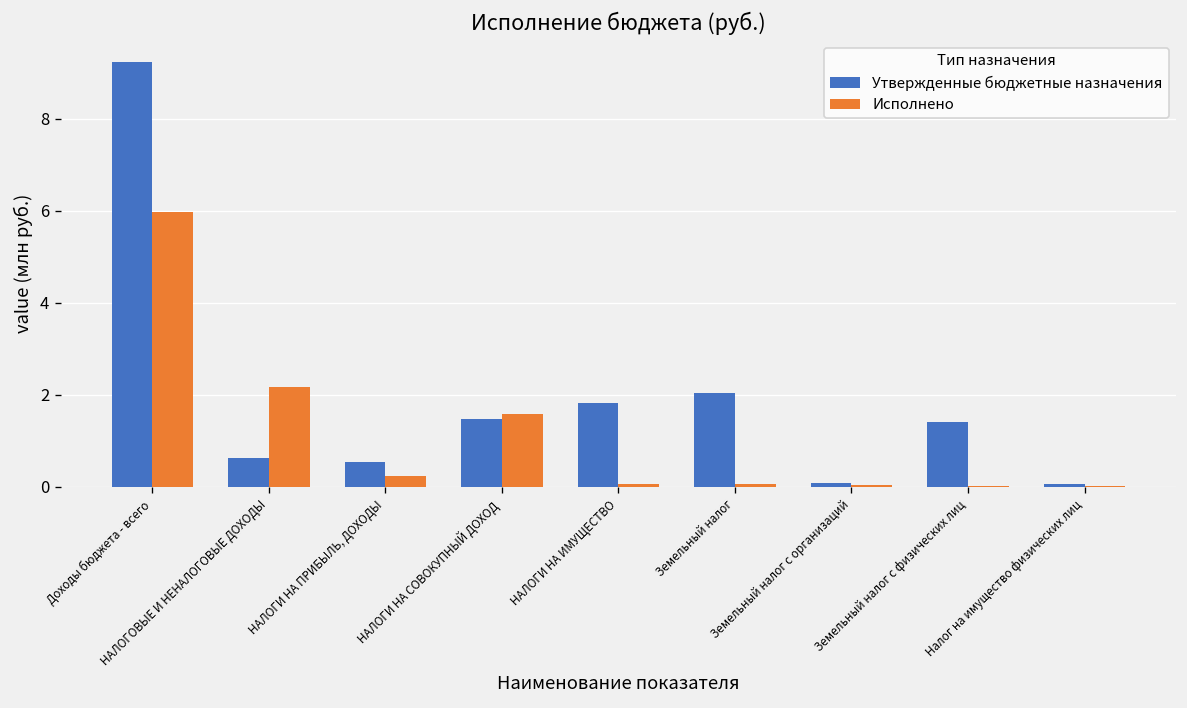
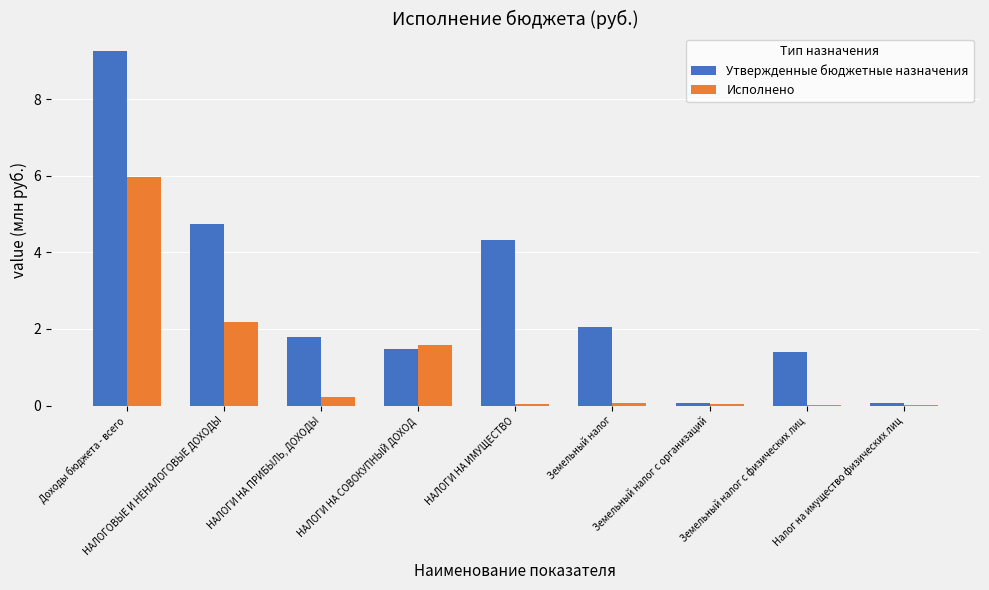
  {
    "Утвержденные бюджетные назначения": {
      "Доходы бюджета - всего": 9.2,
-     "НАЛОГОВЫЕ И НЕНАЛОГОВЫЕ ДОХОДЫ": 0.6,
-     "НАЛОГИ НА ПРИБЫЛЬ, ДОХОДЫ": 0.5,
+     "НАЛОГОВЫЕ И НЕНАЛОГОВЫЕ ДОХОДЫ": 4.7,
+     "НАЛОГИ НА ПРИБЫЛЬ, ДОХОДЫ": 1.8,
      "НАЛОГИ НА СОВОКУПНЫЙ ДОХОД": 1.5,
-     "НАЛОГИ НА ИМУЩЕСТВО": 1.8,
+     "НАЛОГИ НА ИМУЩЕСТВО": 4.3,
      "Земельный налог": 2.0,
      "Земельный налог с организаций": 0.1,
      "Земельный налог с физических лиц": 1.4,
      "Налог на имущество физических лиц": 0.1
    },
    "Исполнено": {
      "Доходы бюджета - всего": 6.0,
      "НАЛОГОВЫЕ И НЕНАЛОГОВЫЕ ДОХОДЫ": 2.2,
      "НАЛОГИ НА ПРИБЫЛЬ, ДОХОДЫ": 0.2,
      "НАЛОГИ НА СОВОКУПНЫЙ ДОХОД": 1.6
    }
  }
